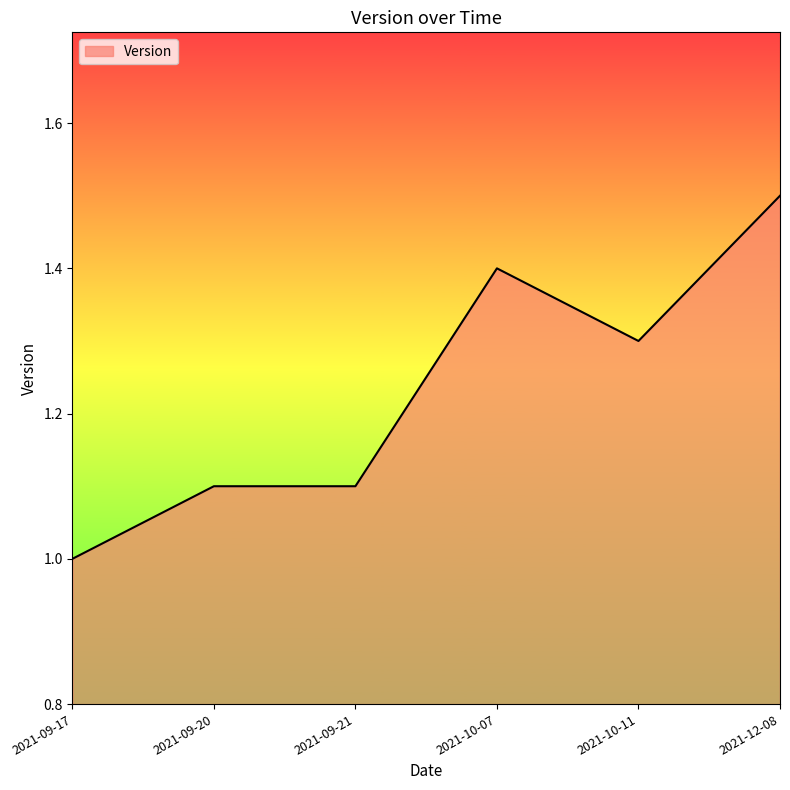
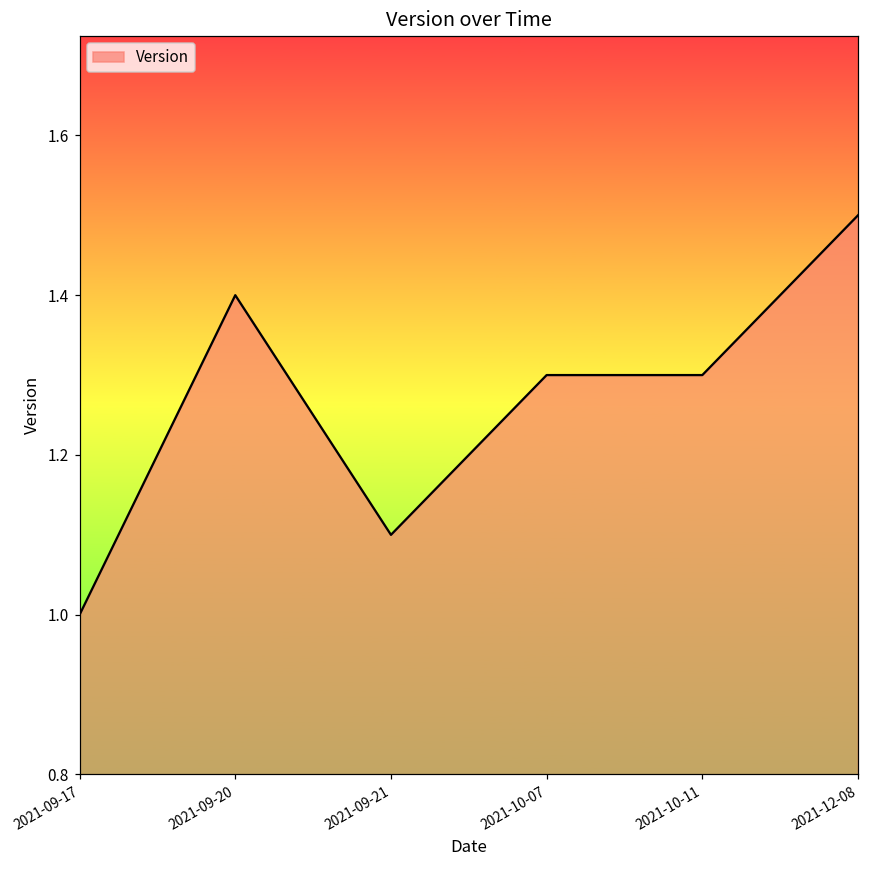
  {
    "2021-09-17": 1.0,
-   "2021-09-20": 1.1,
+   "2021-09-20": 1.4,
    "2021-09-21": 1.1,
-   "2021-10-07": 1.4,
+   "2021-10-07": 1.3,
    "2021-10-11": 1.3,
    "2021-12-08": 1.5
  }
